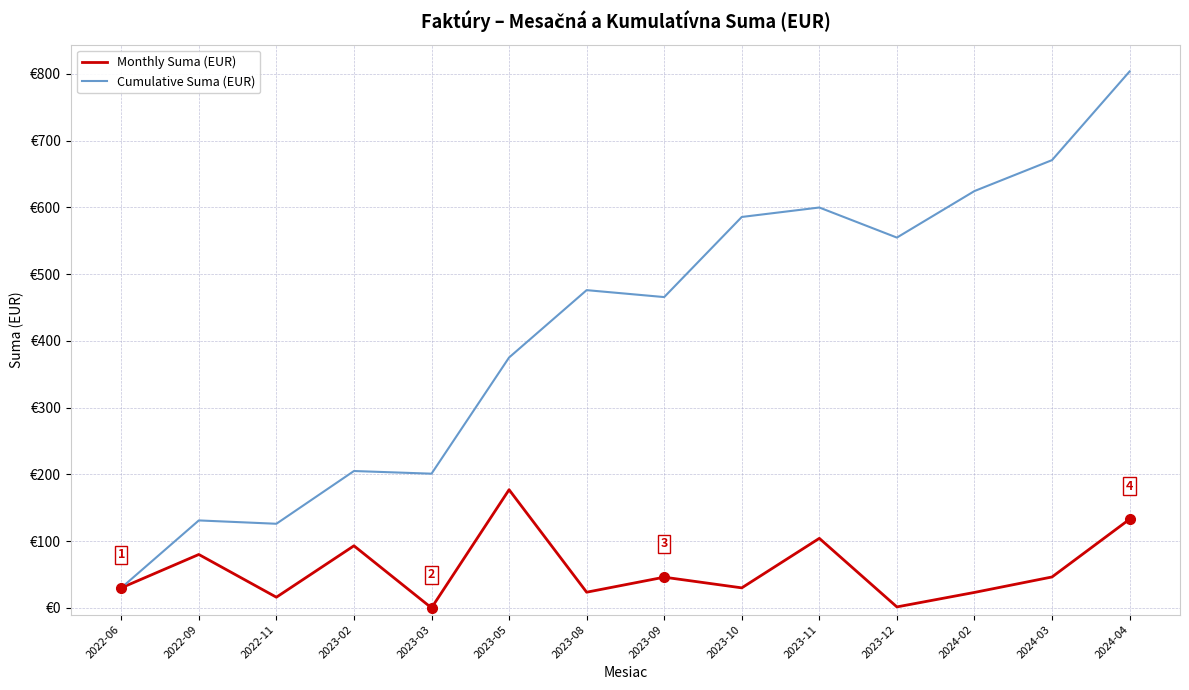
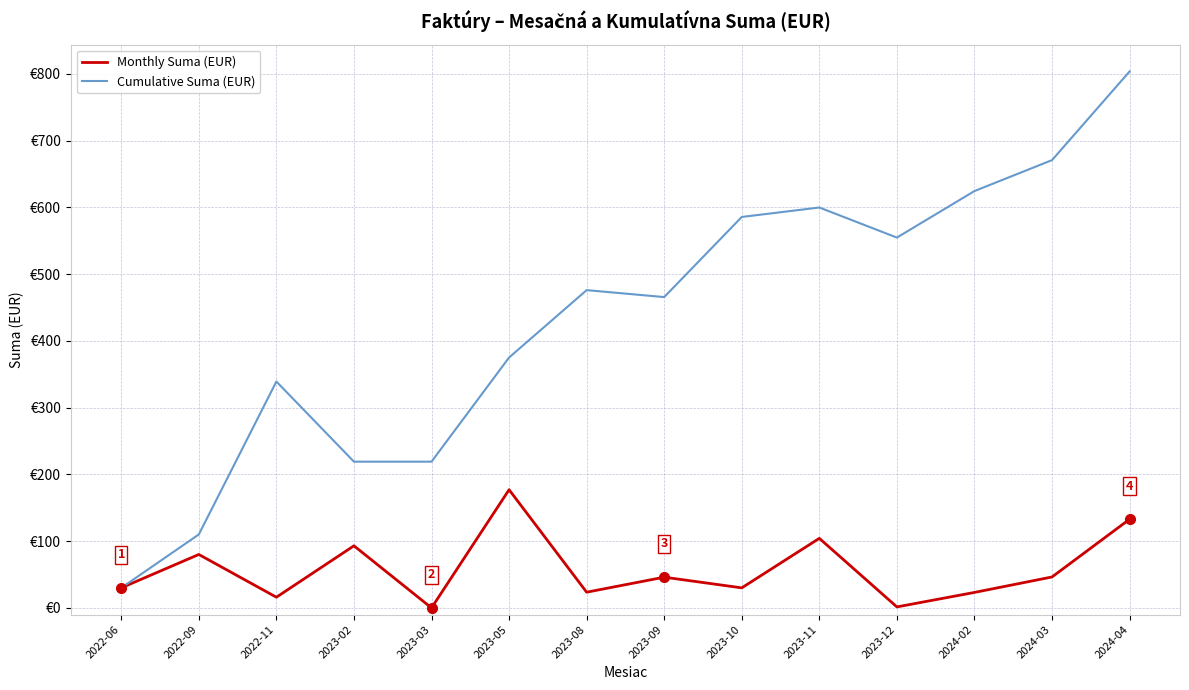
  {
    "Cumulative Suma (EUR)": {
-     "2022-09": "€130",
-     "2022-11": "€130",
-     "2023-02": "€210",
-     "2023-03": "€200",
+     "2022-09": "€110",
+     "2022-11": "€340",
+     "2023-02": "€220",
+     "2023-03": "€220",
      "2023-05": "€380",
      "2023-08": "€480",
      "2023-09": "€470",
      "2023-10": "€590",
      "2023-11": "€600",
      "2023-12": "€550",
      "2024-02": "€620",
      "2024-03": "€670",
      "2024-04": "€800"
    }
  }
